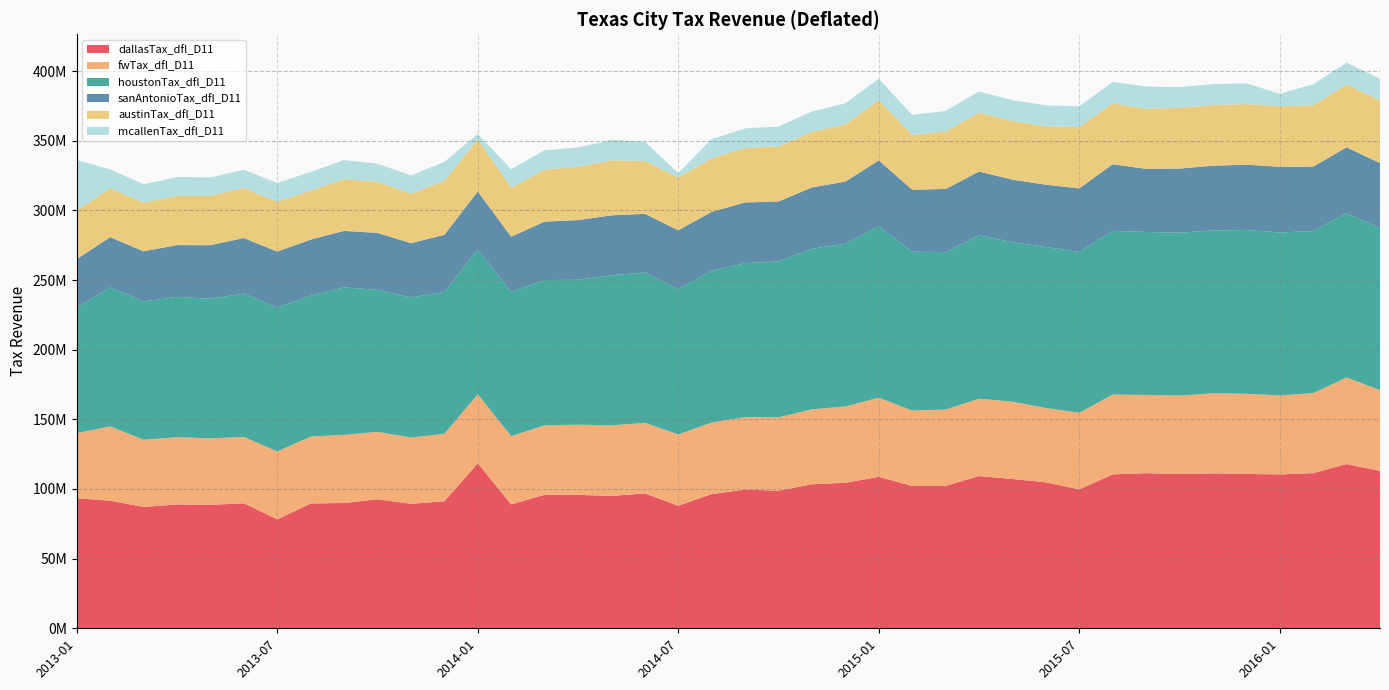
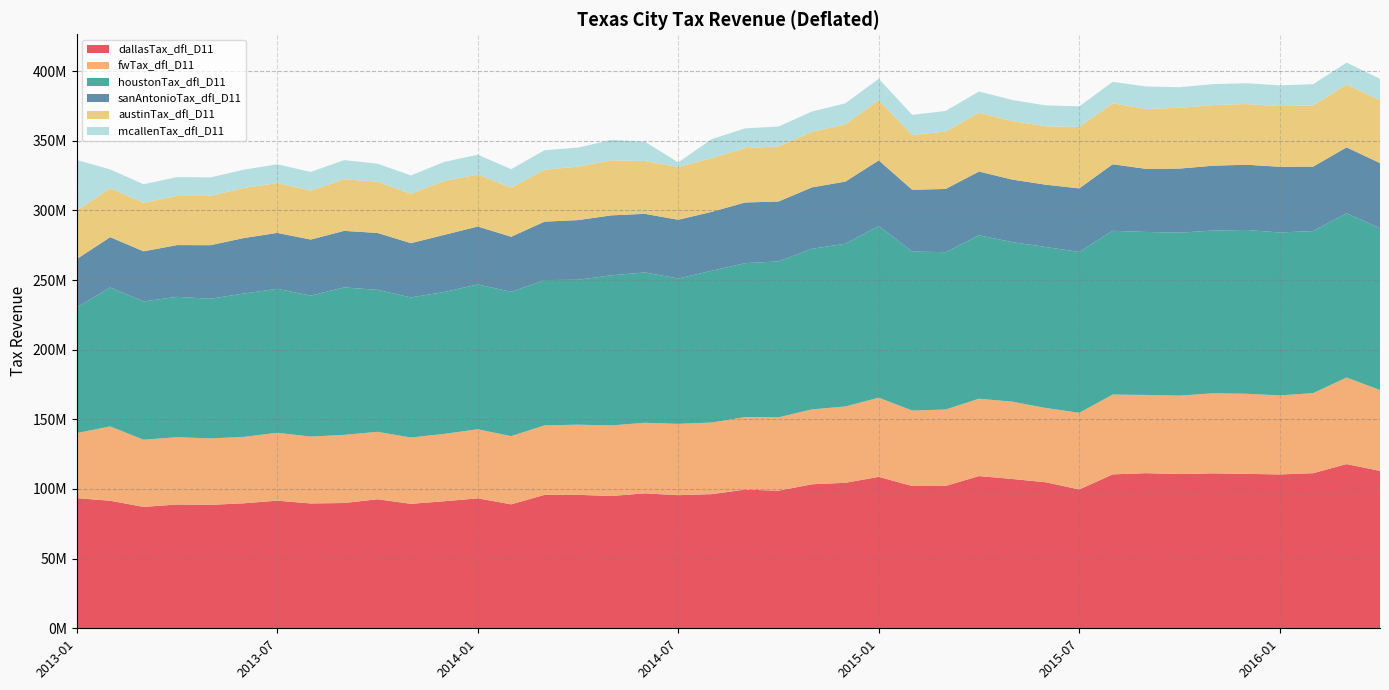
  {
    "dallasTax_dfl_D11": {
      "2013-01": 93000000,
-     "2013-07": 78000000,
-     "2014-01": 118000000,
-     "2014-07": 88000000,
+     "2013-07": 92000000,
+     "2014-01": 93000000,
+     "2014-07": 96000000,
      "2015-01": 109000000,
      "2015-07": 100000000,
      "2016-01": 110000000
    },
    "mcallenTax_dfl_D11": {
      "2013-01": 36000000,
      "2013-07": 13000000,
-     "2014-01": 4000000,
+     "2014-01": 14000000,
      "2014-07": 3000000,
      "2015-01": 15000000,
      "2015-07": 15000000,
-     "2016-01": 9000000
+     "2016-01": 15000000
    }
  }
